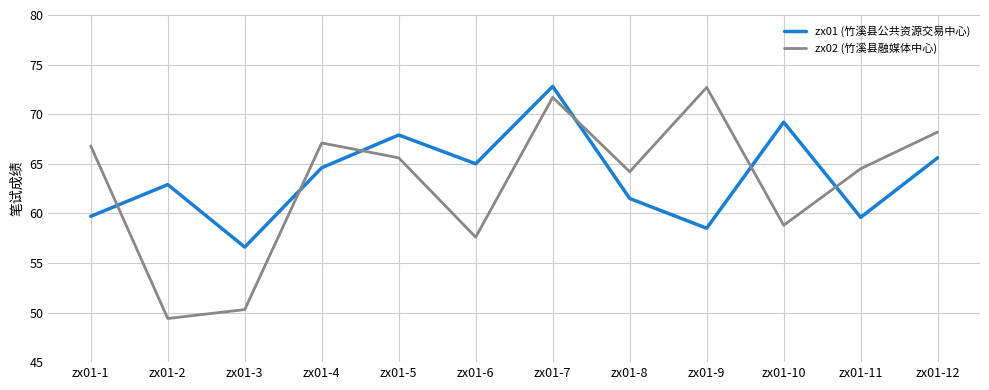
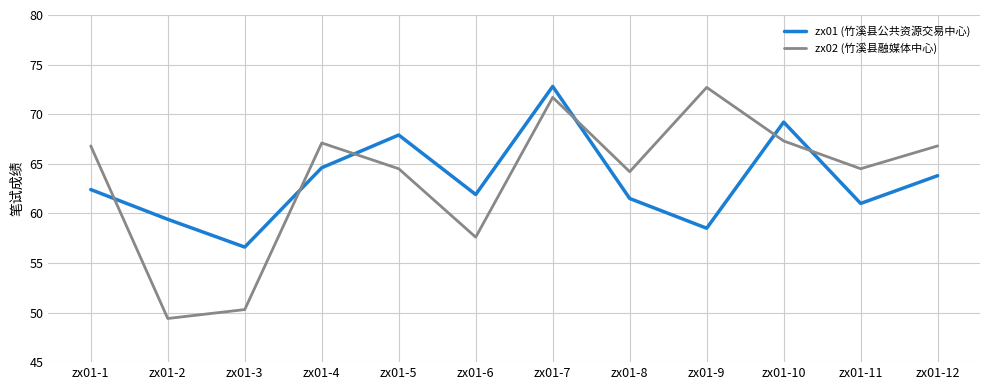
  {
    "zx01 (竹溪县公共资源交易中心)": {
-     "zx01-1": 60,
-     "zx01-2": 63,
+     "zx01-1": 62,
+     "zx01-2": 59,
      "zx01-3": 57,
      "zx01-4": 65,
      "zx01-5": 68,
-     "zx01-6": 65,
+     "zx01-6": 62,
      "zx01-7": 73,
      "zx01-8": 62,
      "zx01-9": 59,
      "zx01-10": 69,
-     "zx01-11": 60,
-     "zx01-12": 66
+     "zx01-11": 61,
+     "zx01-12": 64
    },
    "zx02 (竹溪县融媒体中心)": {
      "zx01-1": 67,
      "zx01-2": 49,
      "zx01-3": 50,
      "zx01-4": 67,
-     "zx01-5": 66,
+     "zx01-5": 65,
      "zx01-6": 58,
      "zx01-7": 72,
      "zx01-8": 64,
      "zx01-9": 73,
-     "zx01-10": 59,
+     "zx01-10": 67,
      "zx01-11": 65,
-     "zx01-12": 68
+     "zx01-12": 67
    }
  }
